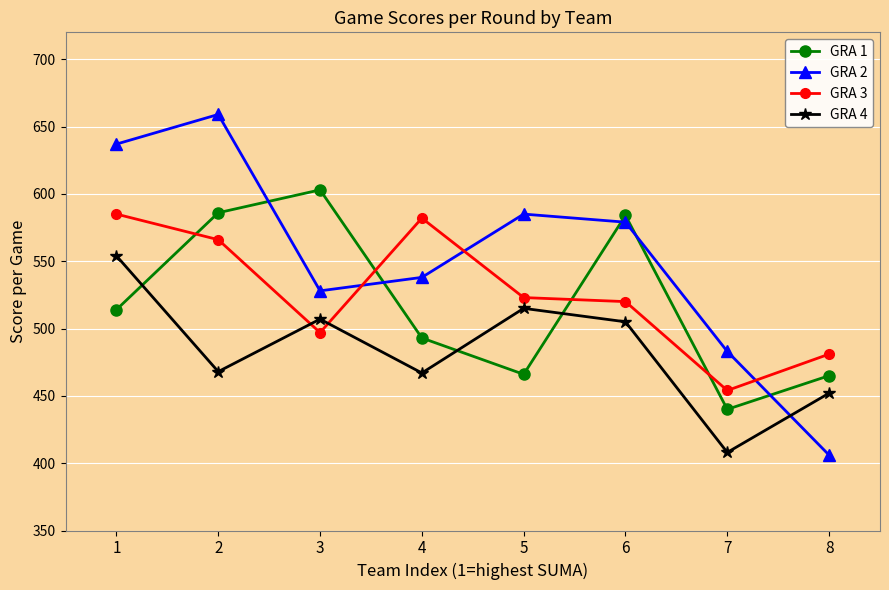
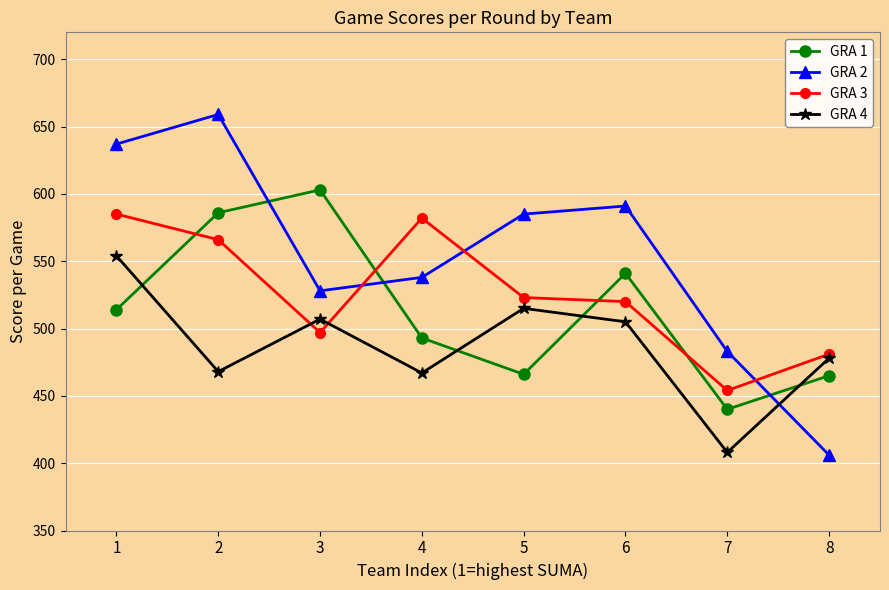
  {
    "GRA 1": {
      "1": 514,
      "2": 586,
      "3": 603,
      "4": 493,
      "5": 466,
-     "6": 584,
+     "6": 541,
      "7": 440,
      "8": 465
    },
    "GRA 2": {
      "1": 637,
      "2": 659,
      "3": 528,
      "4": 538,
      "5": 585,
-     "6": 579,
+     "6": 591,
      "7": 483,
      "8": 406
    },
    "GRA 3": {
      "1": 585,
      "2": 566,
      "3": 497,
      "4": 582,
      "5": 523,
      "6": 520,
      "7": 454,
      "8": 481
    },
    "GRA 4": {
      "1": 554,
      "2": 468,
      "3": 507,
      "4": 467,
      "5": 515,
      "6": 505,
      "7": 408,
-     "8": 452
+     "8": 478
    }
  }
